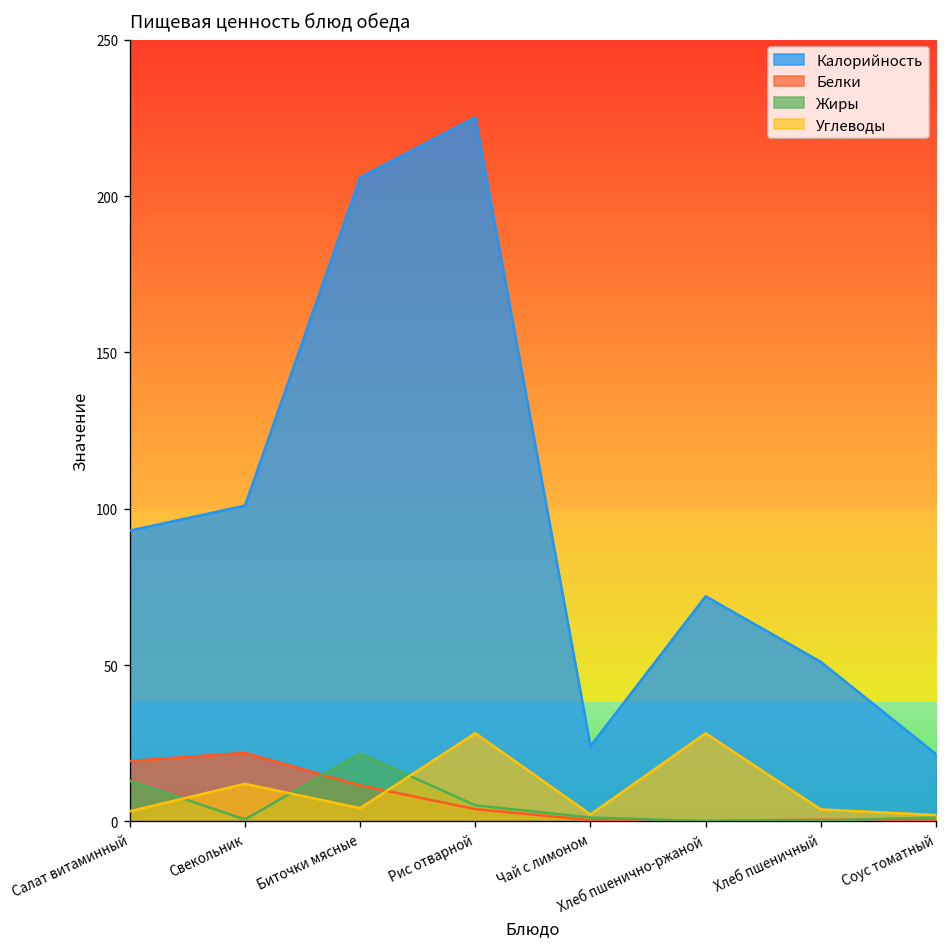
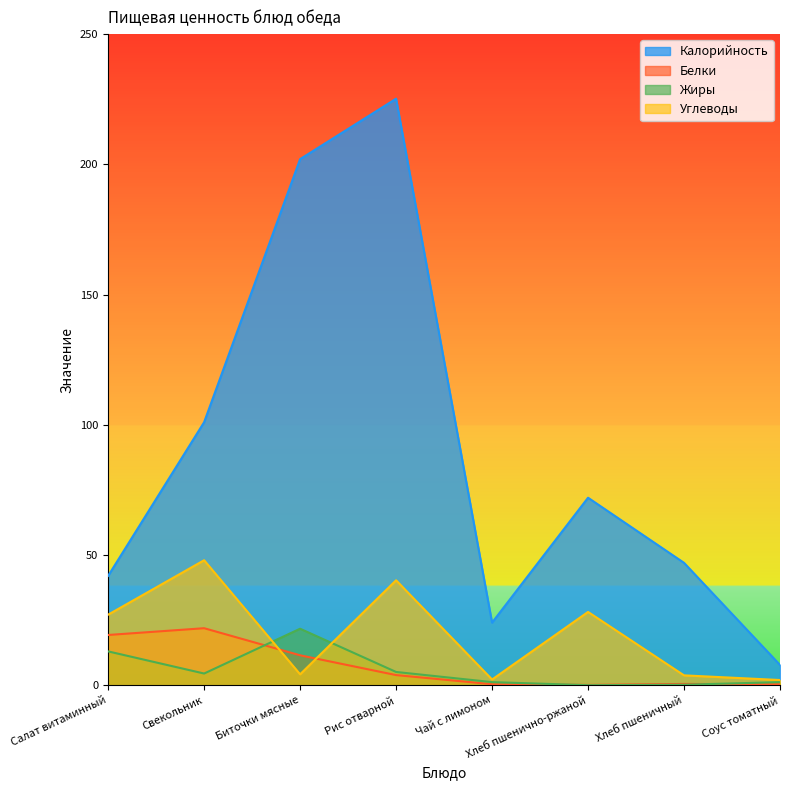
  {
    "Калорийность": {
-     "Салат витаминный": 93,
+     "Салат витаминный": 42,
      "Свекольник": 101,
-     "Биточки мясные": 206,
+     "Биточки мясные": 202,
      "Рис отварной": 225,
      "Чай с лимоном": 24,
      "Хлеб пшенично-ржаной": 72,
-     "Хлеб пшеничный": 51,
-     "Соус томатный": 22
+     "Хлеб пшеничный": 47,
+     "Соус томатный": 8
    },
    "Белки": {
      "Салат витаминный": 19,
      "Свекольник": 22,
      "Биточки мясные": 12,
      "Рис отварной": 4
    },
    "Жиры": {
      "Салат витаминный": 13,
-     "Свекольник": 1,
+     "Свекольник": 5,
      "Биточки мясные": 22,
      "Рис отварной": 5
    },
    "Углеводы": {
-     "Салат витаминный": 3,
-     "Свекольник": 12,
+     "Салат витаминный": 27,
+     "Свекольник": 48,
      "Биточки мясные": 4,
-     "Рис отварной": 28,
+     "Рис отварной": 40,
      "Чай с лимоном": 2,
      "Хлеб пшенично-ржаной": 28,
      "Хлеб пшеничный": 4
    }
  }
